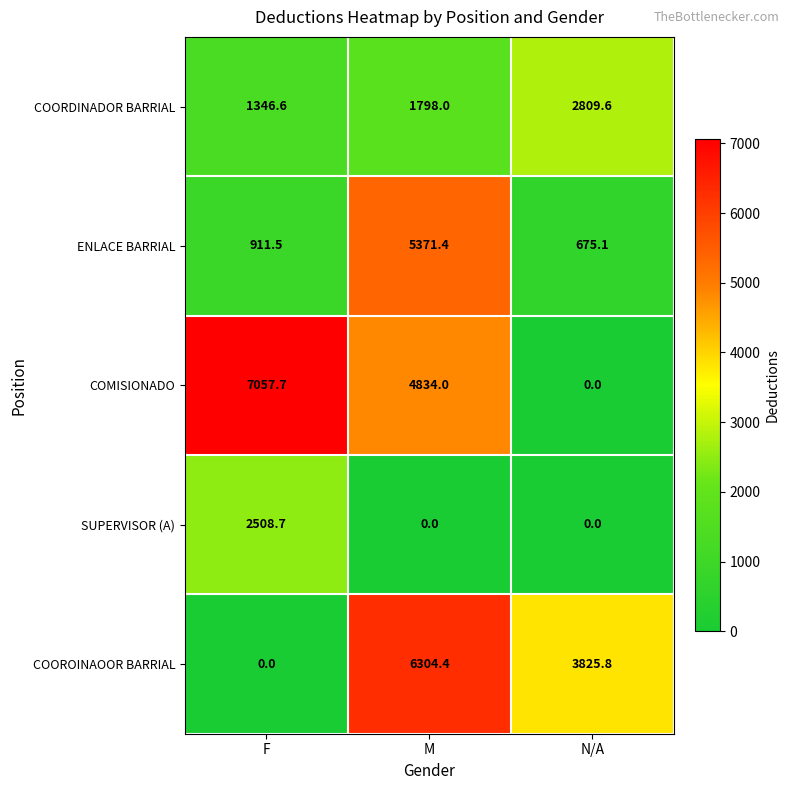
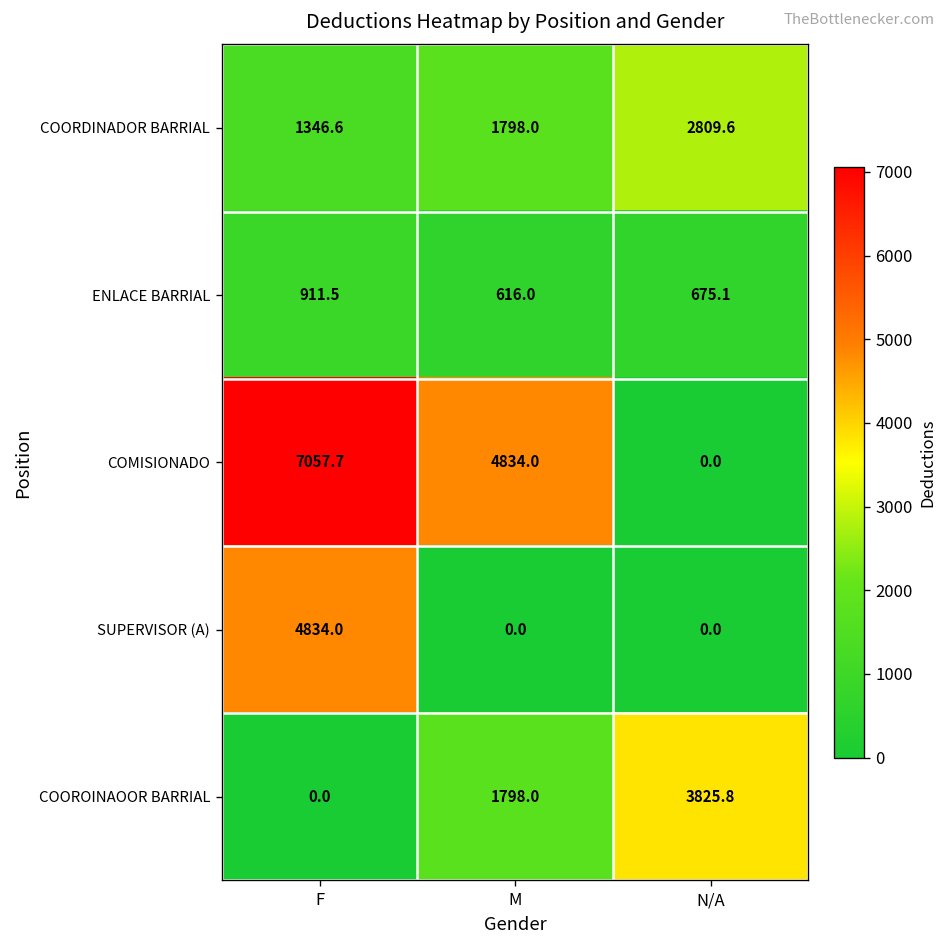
  {
    "COORDINADOR BARRIAL": {
      "F": 1346.6,
      "M": 1798.0,
      "N/A": 2809.6
    },
    "ENLACE BARRIAL": {
      "F": 911.5,
-     "M": 5371.4,
+     "M": 616.0,
      "N/A": 675.1
    },
    "COMISIONADO": {
      "F": 7057.7,
      "M": 4834.0,
      "N/A": 0.0
    },
    "SUPERVISOR (A)": {
-     "F": 2508.7,
+     "F": 4834.0,
      "M": 0.0,
      "N/A": 0.0
    },
    "COOROINAOOR BARRIAL": {
      "F": 0.0,
-     "M": 6304.4,
+     "M": 1798.0,
      "N/A": 3825.8
    }
  }
